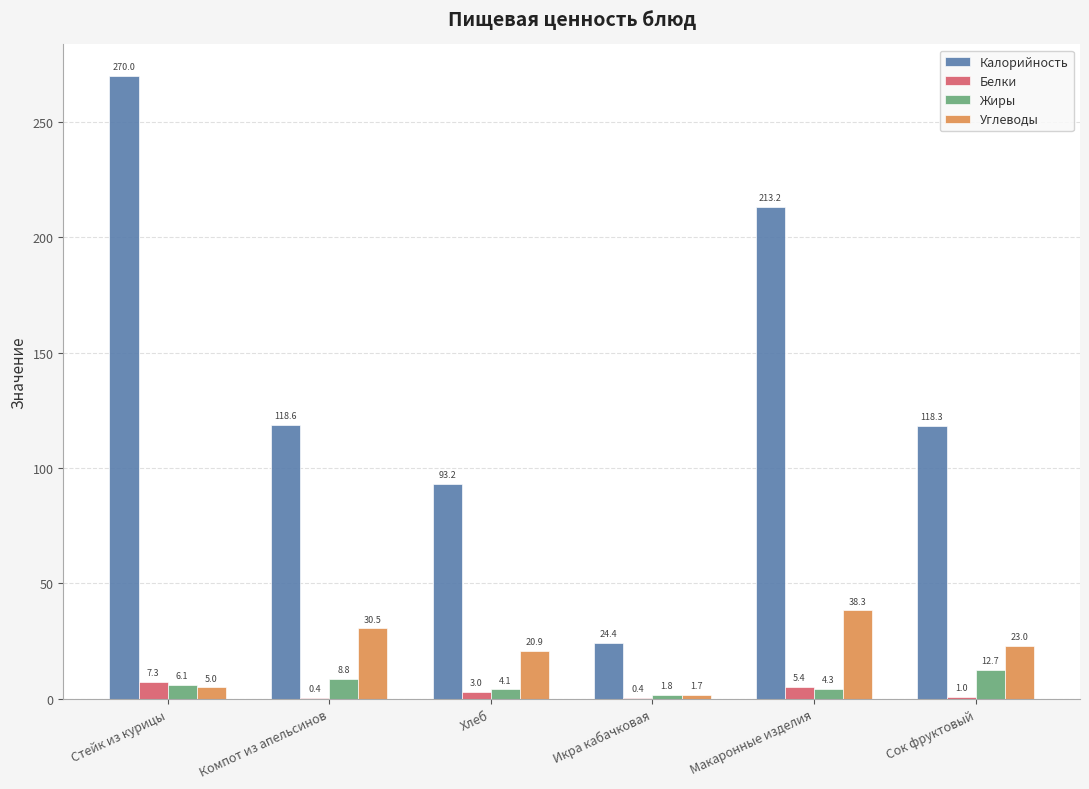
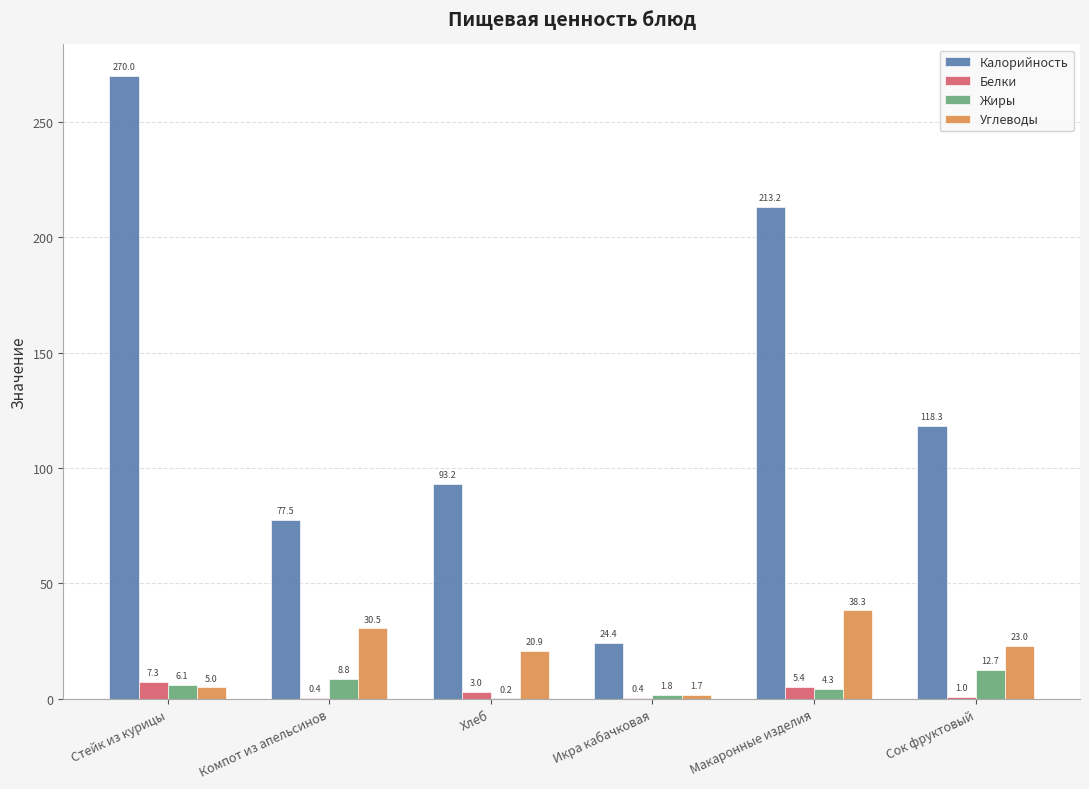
  {
    "Калорийность": {
      "Стейк из курицы": 270.0,
-     "Компот из апельсинов": 118.6,
+     "Компот из апельсинов": 77.5,
      "Хлеб": 93.2,
      "Икра кабачковая": 24.4,
      "Макаронные изделия": 213.2,
      "Сок фруктовый": 118.3
    },
    "Жиры": {
      "Стейк из курицы": 6.1,
      "Компот из апельсинов": 8.8,
-     "Хлеб": 4.1,
+     "Хлеб": 0.2,
      "Икра кабачковая": 1.8,
      "Макаронные изделия": 4.3,
      "Сок фруктовый": 12.7
    }
  }
